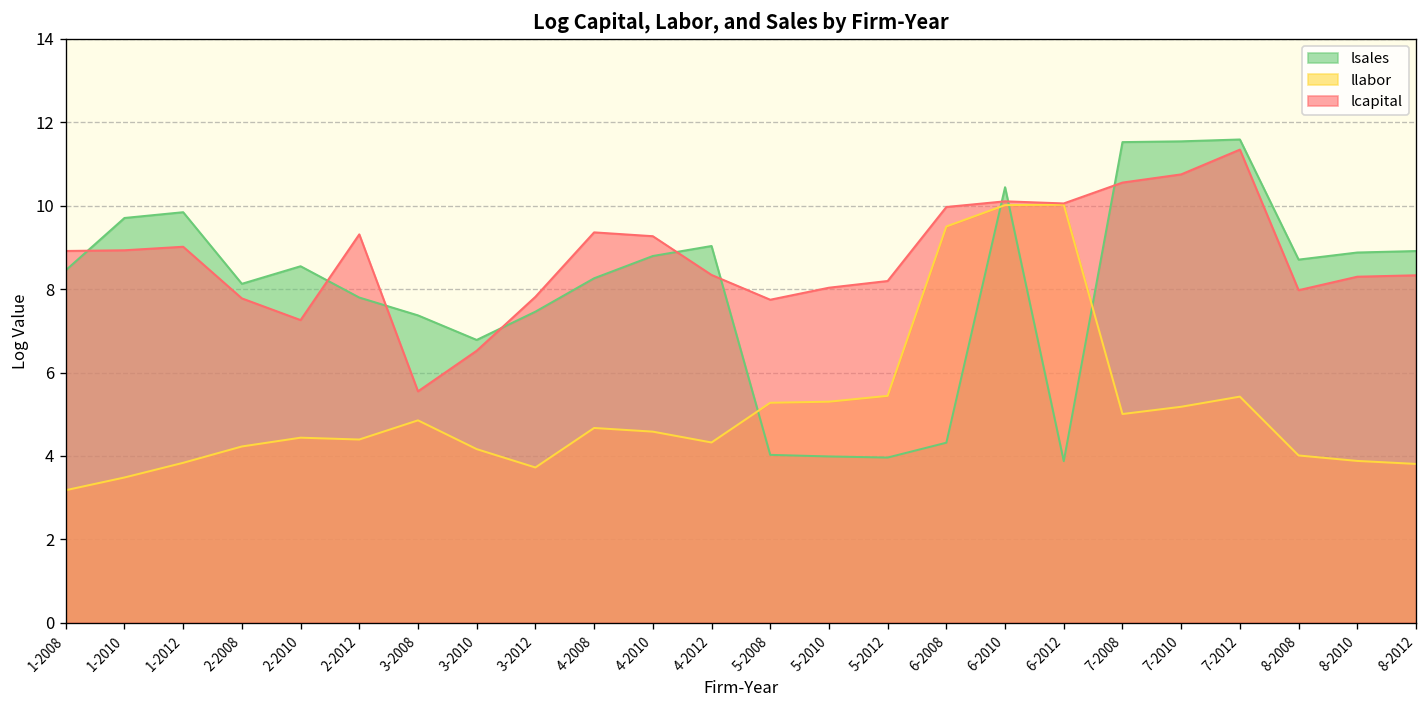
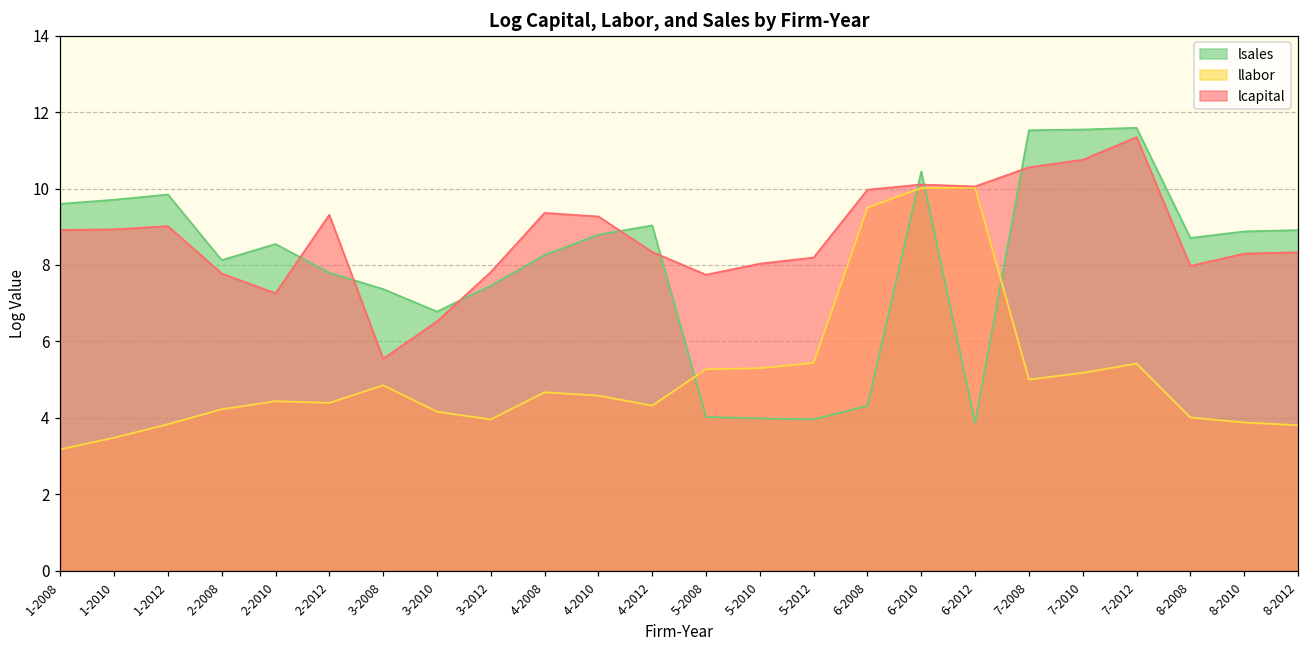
  {
    "lsales": {
-     "1-2008": 8.5,
+     "1-2008": 9.6,
      "1-2010": 9.7,
      "1-2012": 9.8,
      "2-2008": 8.1,
      "2-2010": 8.5,
      "2-2012": 7.8,
      "3-2008": 7.4,
      "3-2010": 6.8,
      "3-2012": 7.5,
      "4-2008": 8.3,
      "4-2010": 8.8,
      "4-2012": 9.0,
      "5-2008": 4.0,
      "5-2010": 4.0,
      "5-2012": 4.0,
      "6-2008": 4.3,
      "6-2010": 10.4,
      "6-2012": 3.9,
      "7-2008": 11.5,
      "7-2010": 11.5,
      "7-2012": 11.6,
      "8-2008": 8.7,
      "8-2010": 8.9,
      "8-2012": 8.9
    },
    "llabor": {
      "1-2008": 3.2,
      "1-2010": 3.5,
      "1-2012": 3.8,
      "2-2008": 4.2,
      "2-2010": 4.4,
      "2-2012": 4.4,
      "3-2008": 4.9,
      "3-2010": 4.2,
-     "3-2012": 3.7,
+     "3-2012": 4.0,
      "4-2008": 4.7,
      "4-2010": 4.6,
      "4-2012": 4.3,
      "5-2008": 5.3,
      "5-2010": 5.3,
      "5-2012": 5.4,
      "6-2008": 9.5,
      "6-2010": 10.0,
      "7-2008": 5.0,
      "7-2010": 5.2,
      "7-2012": 5.4,
      "8-2008": 4.0,
      "8-2010": 3.9,
      "8-2012": 3.8
    },
    "lcapital": {
      "1-2008": 8.9,
      "1-2010": 8.9,
      "1-2012": 9.0,
      "2-2008": 7.8,
      "2-2010": 7.3,
      "2-2012": 9.3,
      "3-2008": 5.5,
      "3-2010": 6.5,
      "3-2012": 7.8,
      "4-2008": 9.4,
      "4-2010": 9.3,
      "4-2012": 8.3,
      "5-2008": 7.7,
      "5-2010": 8.0,
      "5-2012": 8.2,
      "6-2008": 10.0,
      "6-2010": 10.1,
      "7-2008": 10.6,
      "7-2010": 10.7,
      "7-2012": 11.3,
      "8-2008": 8.0,
      "8-2010": 8.3,
      "8-2012": 8.3
    }
  }
